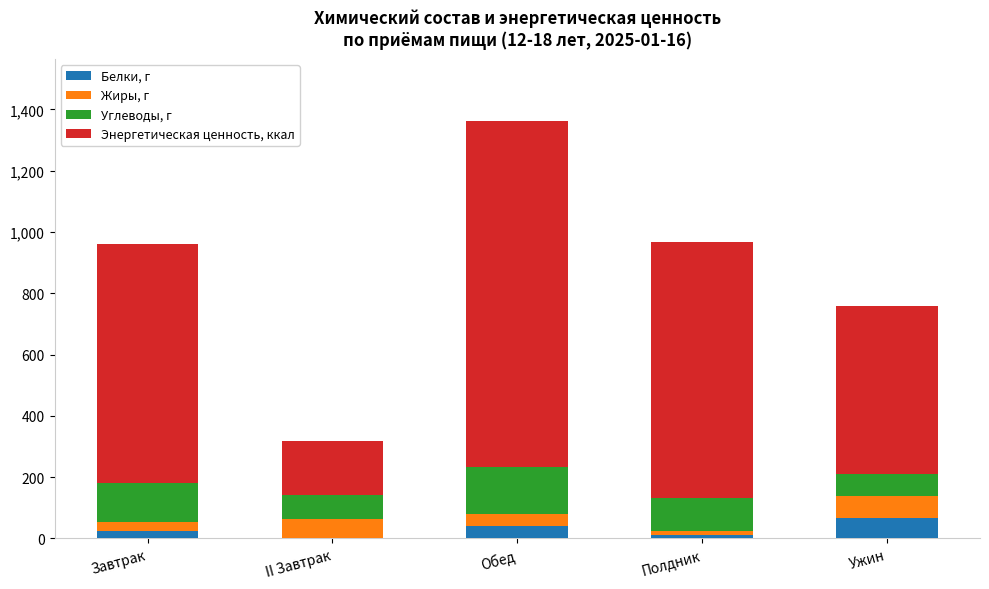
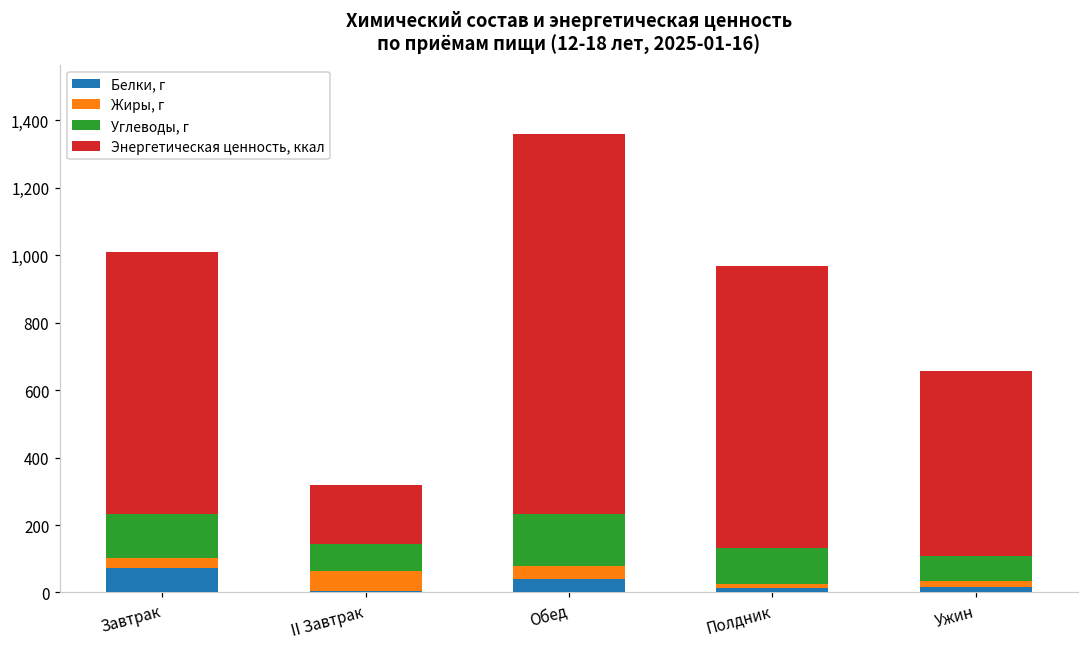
  {
    "Белки, г": {
-     "Завтрак": "20",
+     "Завтрак": "70",
      "Обед": "40",
      "Полдник": "10",
-     "Ужин": "70"
+     "Ужин": "20"
    },
    "Жиры, г": {
      "Завтрак": "30",
      "II Завтрак": "60",
      "Обед": "40",
      "Полдник": "10",
-     "Ужин": "70"
+     "Ужин": "20"
    },
    "Углеводы, г": {
      "Завтрак": "130",
      "II Завтрак": "80",
      "Обед": "150",
      "Полдник": "110",
      "Ужин": "70"
    },
    "Энергетическая ценность, ккал": {
      "Завтрак": "780",
      "II Завтрак": "180",
      "Обед": "1,130",
      "Полдник": "840",
      "Ужин": "550"
    }
  }
